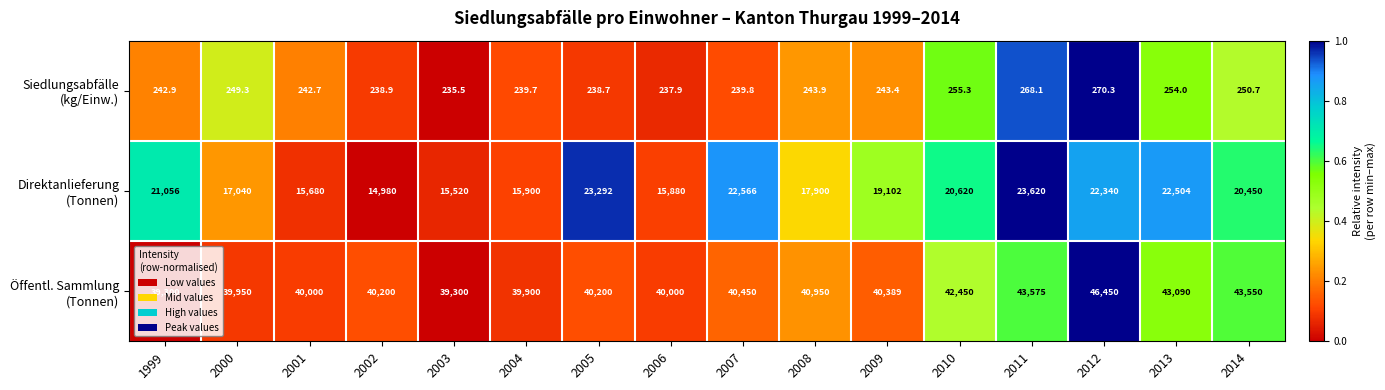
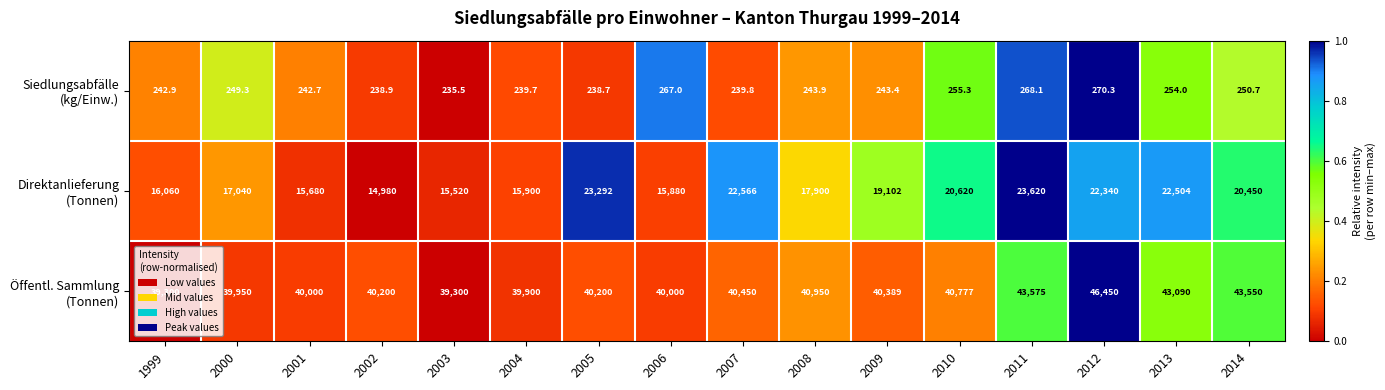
  {
    "Siedlungsabfälle (kg/Einw.)": {
      "1999": "242.9",
      "2000": "249.3",
      "2001": "242.7",
      "2002": "238.9",
      "2003": "235.5",
      "2004": "239.7",
      "2005": "238.7",
-     "2006": "237.9",
+     "2006": "267.0",
      "2007": "239.8",
      "2008": "243.9",
      "2009": "243.4",
      "2010": "255.3",
      "2011": "268.1",
      "2012": "270.3",
      "2013": "254.0",
      "2014": "250.7"
    },
    "Direktanlieferung (Tonnen)": {
-     "1999": "21,056",
+     "1999": "16,060",
      "2000": "17,040",
      "2001": "15,680",
      "2002": "14,980",
      "2003": "15,520",
      "2004": "15,900",
      "2005": "23,292",
      "2006": "15,880",
      "2007": "22,566",
      "2008": "17,900",
      "2009": "19,102",
      "2010": "20,620",
      "2011": "23,620",
      "2012": "22,340",
      "2013": "22,504",
      "2014": "20,450"
    },
    "Öffentl. Sammlung (Tonnen)": {
      "2001": "40,000",
      "2002": "40,200",
      "2003": "39,300",
      "2004": "39,900",
      "2005": "40,200",
      "2006": "40,000",
      "2007": "40,450",
      "2008": "40,950",
      "2009": "40,389",
-     "2010": "42,450",
+     "2010": "40,777",
      "2011": "43,575",
      "2012": "46,450",
      "2013": "43,090",
      "2014": "43,550"
    }
  }
